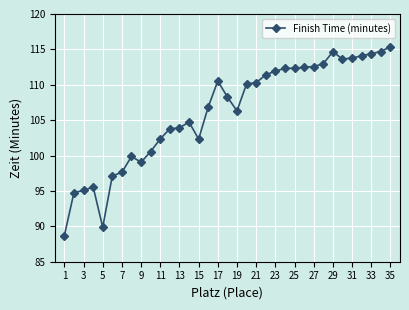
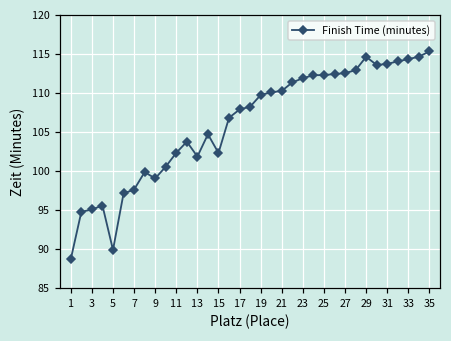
  {
    "1": 89,
    "3": 95,
    "5": 90,
    "7": 98,
    "9": 99,
    "11": 102,
-   "13": 104,
+   "13": 102,
    "15": 102,
-   "17": 111,
-   "19": 106,
+   "17": 108,
+   "19": 110,
    "21": 110,
    "23": 112,
    "25": 112,
    "27": 113,
    "29": 115,
    "31": 114,
    "33": 114,
    "35": 115
  }
